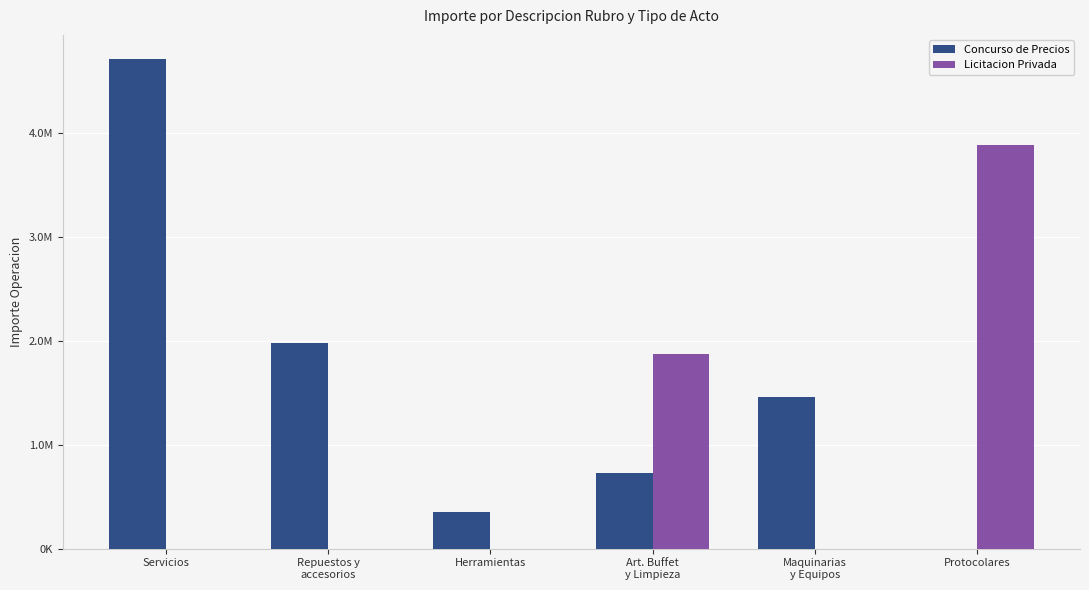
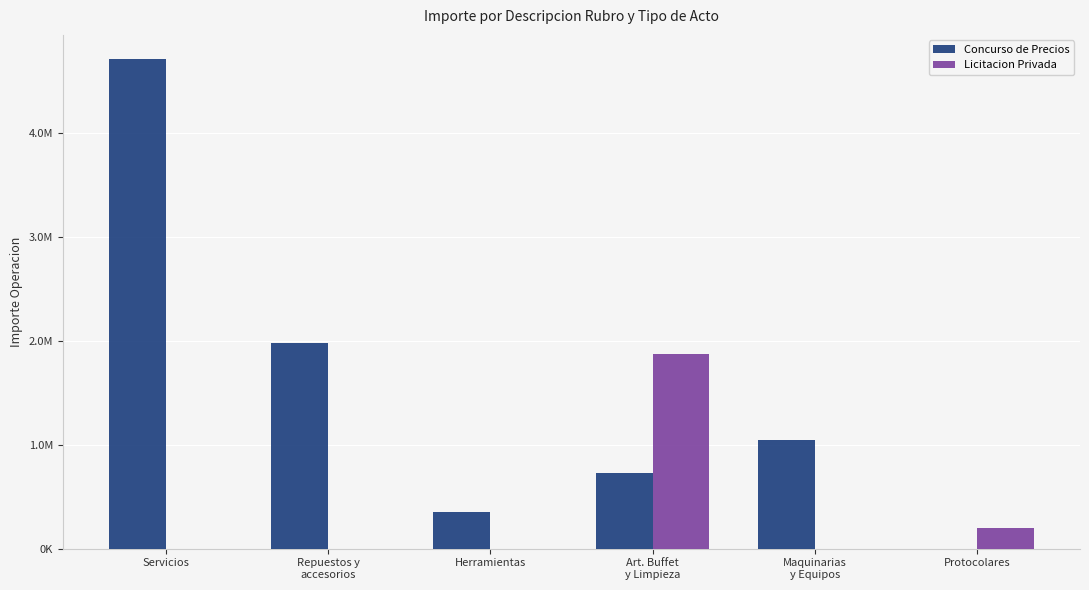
  {
    "Concurso de Precios": {
      "Servicios": 4710000,
      "Repuestos y accesorios": 1980000,
      "Herramientas": 350000,
      "Art. Buffet y Limpieza": 730000,
-     "Maquinarias y Equipos": 1460000,
+     "Maquinarias y Equipos": 1050000,
      "Protocolares": 0
    },
    "Licitacion Privada": {
      "Servicios": 0,
      "Repuestos y accesorios": 0,
      "Herramientas": 0,
      "Art. Buffet y Limpieza": 1870000,
      "Maquinarias y Equipos": 0,
-     "Protocolares": 3890000
+     "Protocolares": 200000
    }
  }
